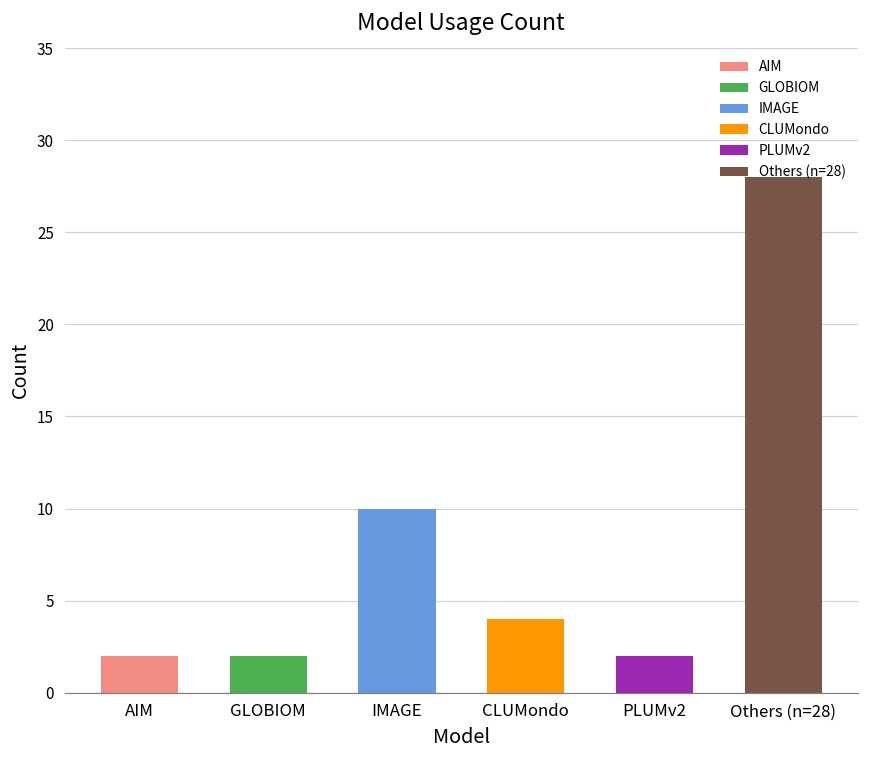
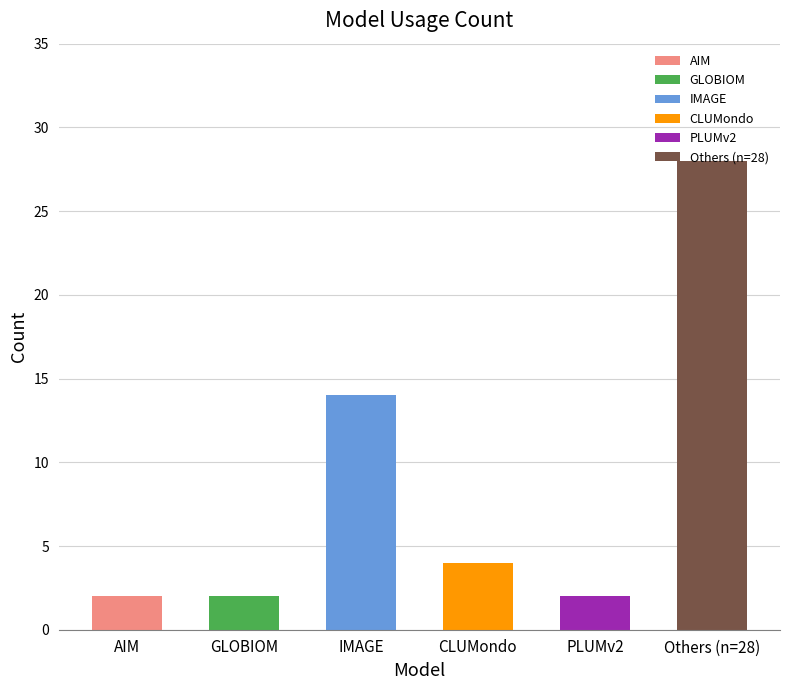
  {
    "AIM": 2,
    "GLOBIOM": 2,
-   "IMAGE": 10,
+   "IMAGE": 14,
    "CLUMondo": 4,
    "PLUMv2": 2,
    "Others (n=28)": 28
  }
